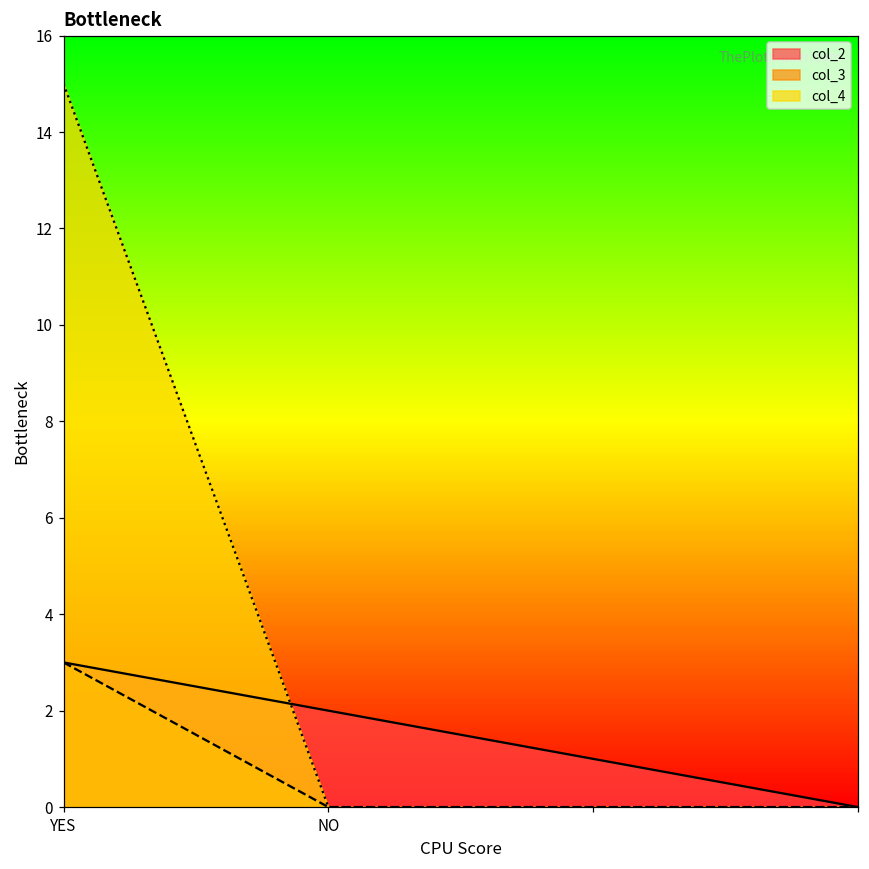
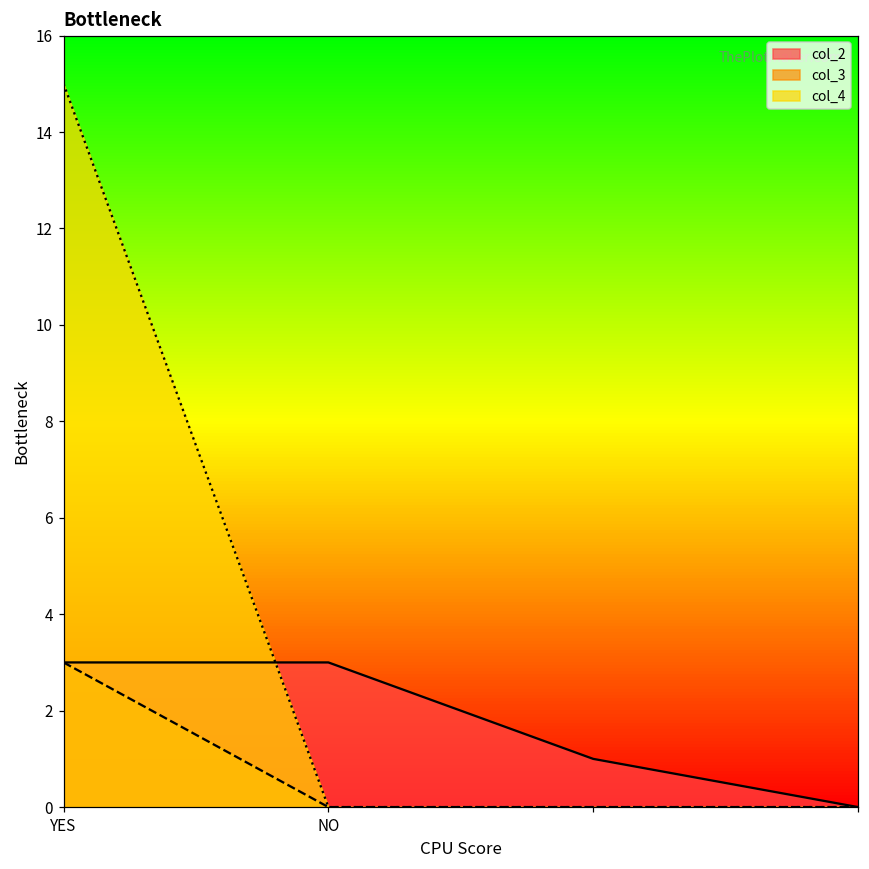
  {
    "col_2": {
-     "NO": 2
+     "NO": 3
    },
    "col_4": {
      "YES": 15
    }
  }
